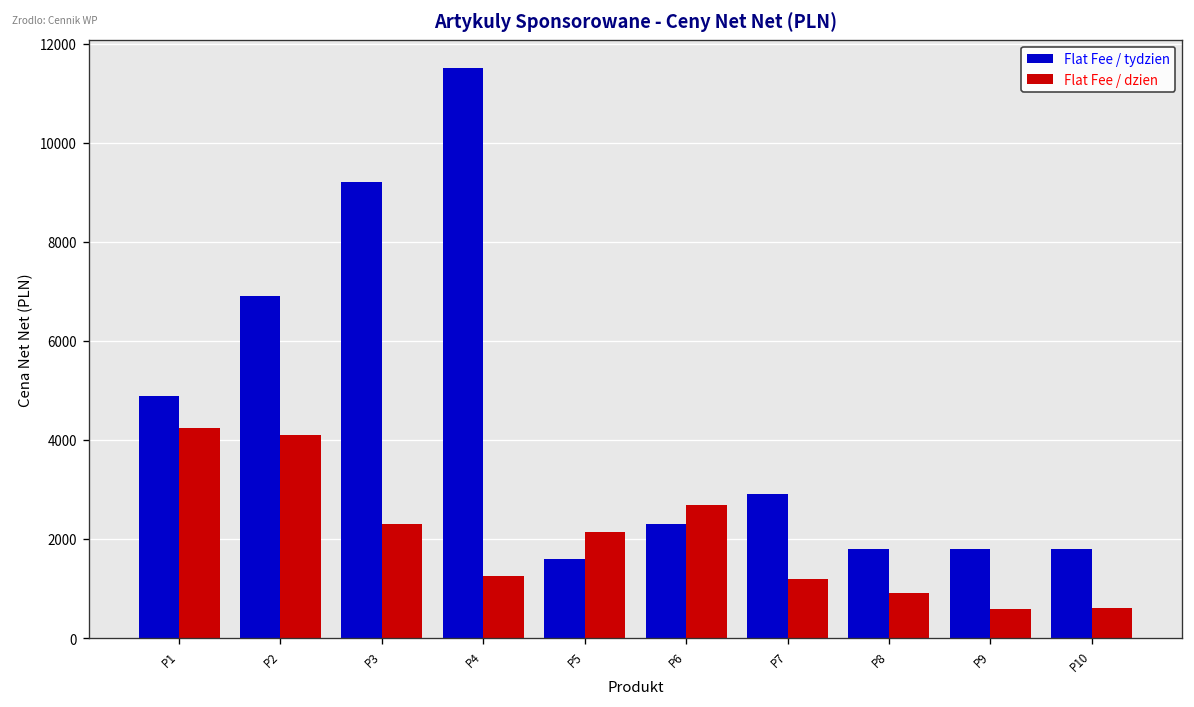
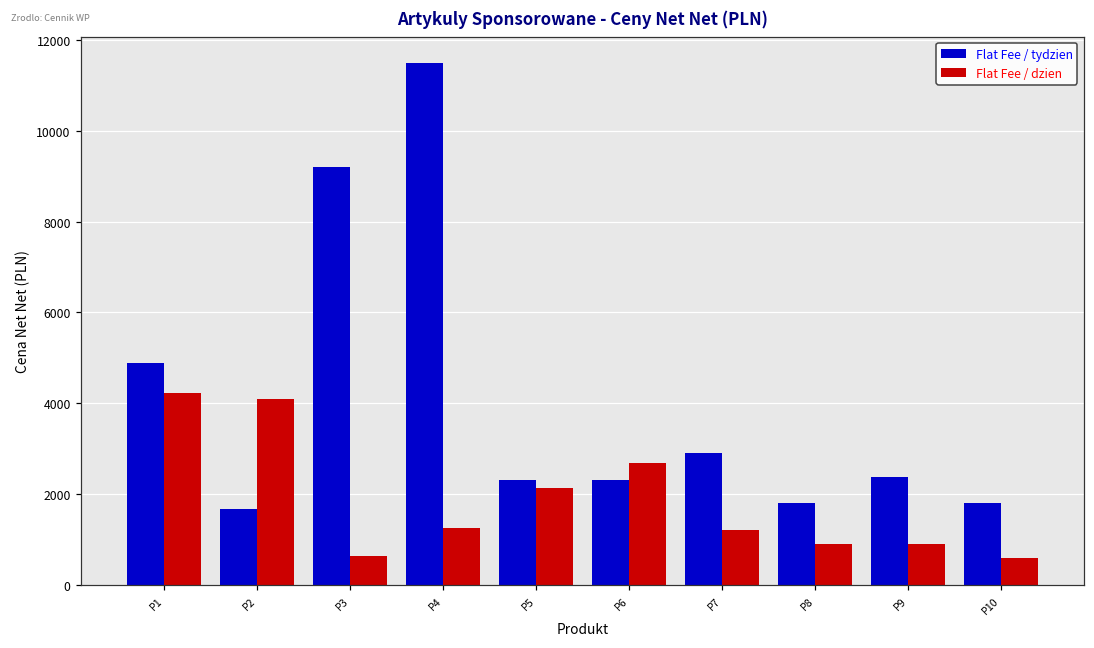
  {
    "Flat Fee / tydzien": {
      "P1": 4900,
-     "P2": 6900,
+     "P2": 1700,
      "P3": 9200,
      "P4": 11500,
-     "P5": 1600,
+     "P5": 2300,
      "P6": 2300,
      "P7": 2900,
      "P8": 1800,
-     "P9": 1800,
+     "P9": 2400,
      "P10": 1800
    },
    "Flat Fee / dzien": {
      "P1": 4200,
      "P2": 4100,
-     "P3": 2300,
+     "P3": 600,
      "P4": 1200,
      "P5": 2100,
      "P6": 2700,
      "P7": 1200,
      "P8": 900,
-     "P9": 600,
+     "P9": 900,
      "P10": 600
    }
  }
